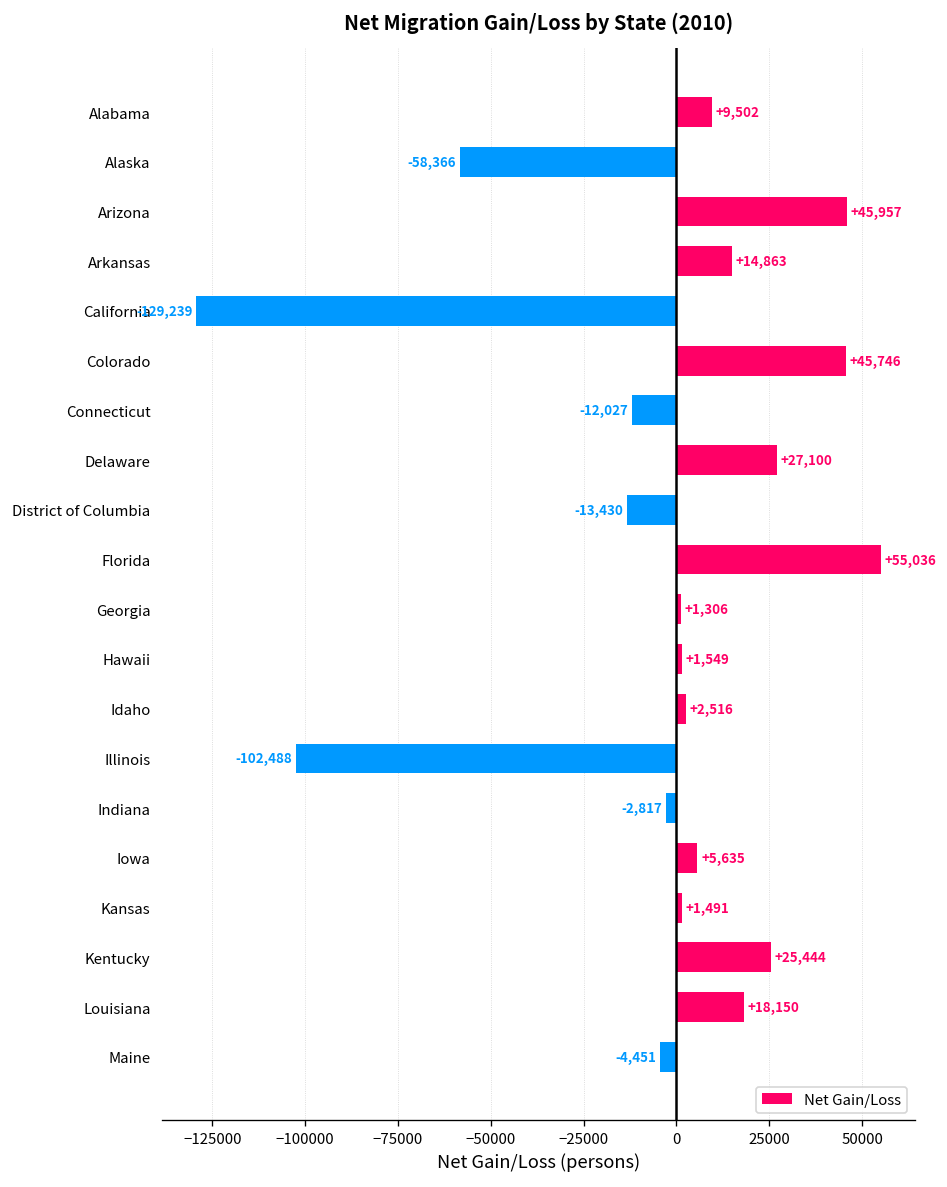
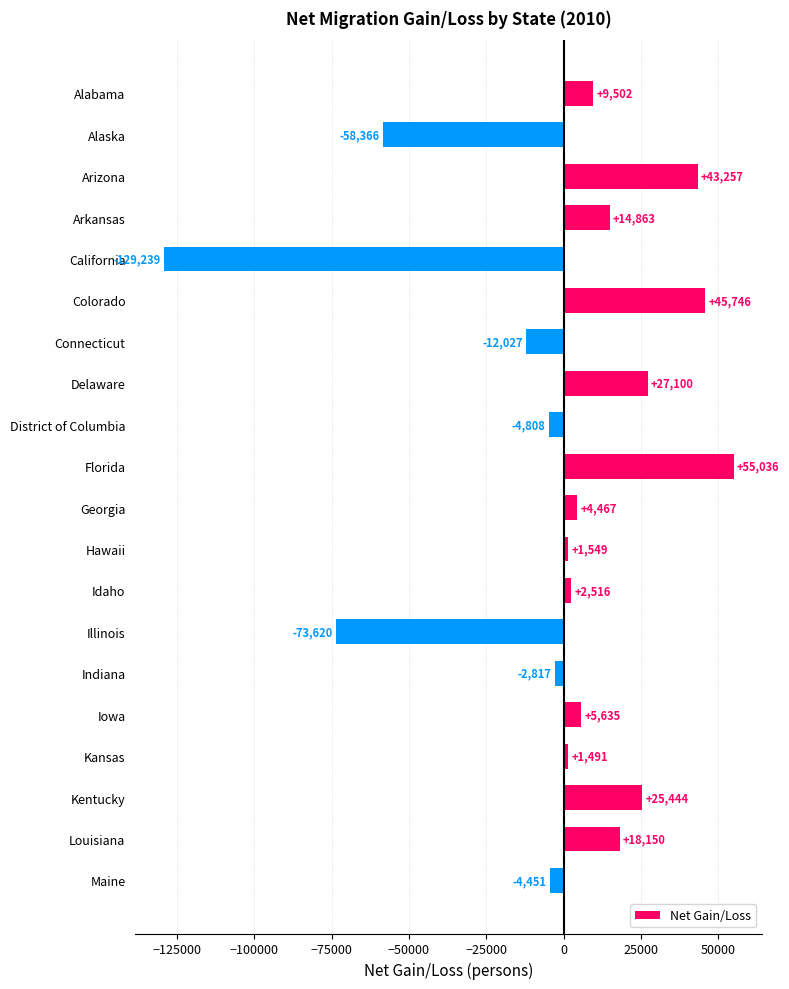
  {
    "Alabama": "+9,502",
    "Alaska": "-58,366",
-   "Arizona": "+45,957",
+   "Arizona": "+43,257",
    "Arkansas": "+14,863",
    "California": "-129,239",
    "Colorado": "+45,746",
    "Connecticut": "-12,027",
    "Delaware": "+27,100",
-   "District of Columbia": "-13,430",
+   "District of Columbia": "-4,808",
    "Florida": "+55,036",
-   "Georgia": "+1,306",
+   "Georgia": "+4,467",
    "Hawaii": "+1,549",
    "Idaho": "+2,516",
-   "Illinois": "-102,488",
+   "Illinois": "-73,620",
    "Indiana": "-2,817",
    "Iowa": "+5,635",
    "Kansas": "+1,491",
    "Kentucky": "+25,444",
    "Louisiana": "+18,150",
    "Maine": "-4,451"
  }
